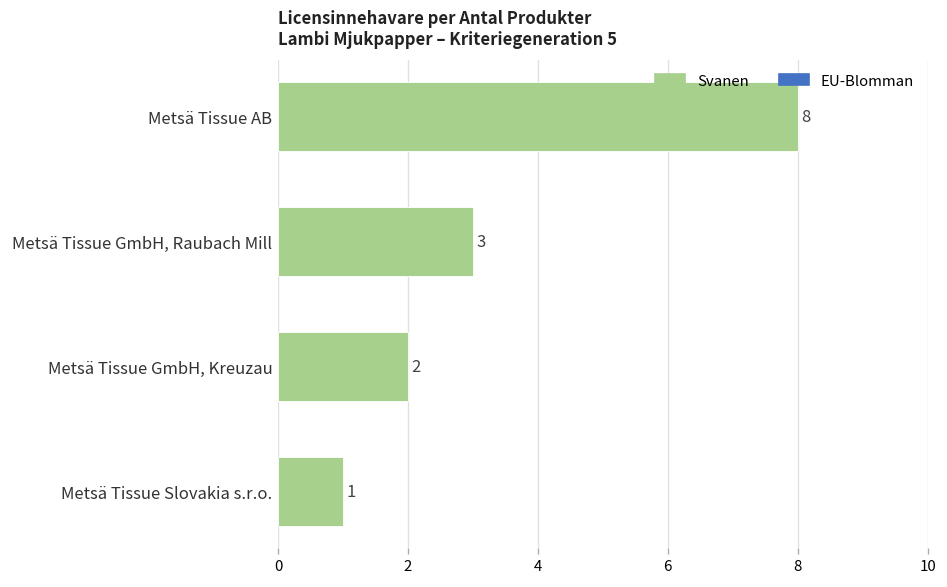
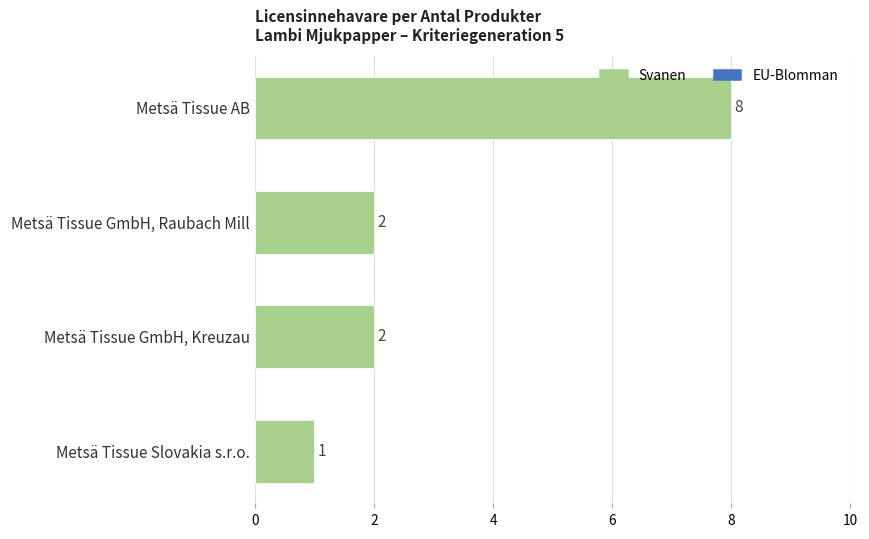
  {
    "Metsä Tissue AB": 8,
-   "Metsä Tissue GmbH, Raubach Mill": 3,
+   "Metsä Tissue GmbH, Raubach Mill": 2,
    "Metsä Tissue GmbH, Kreuzau": 2,
    "Metsä Tissue Slovakia s.r.o.": 1
  }
